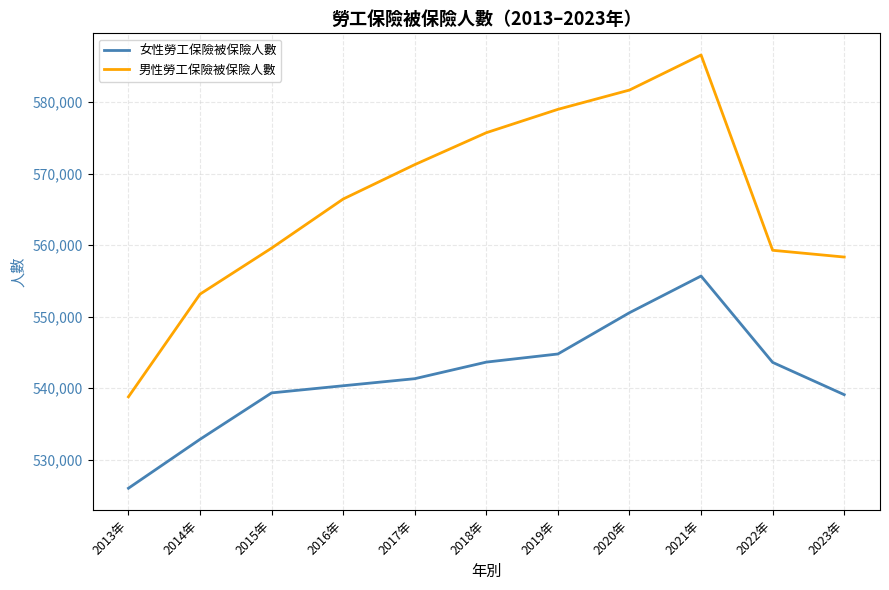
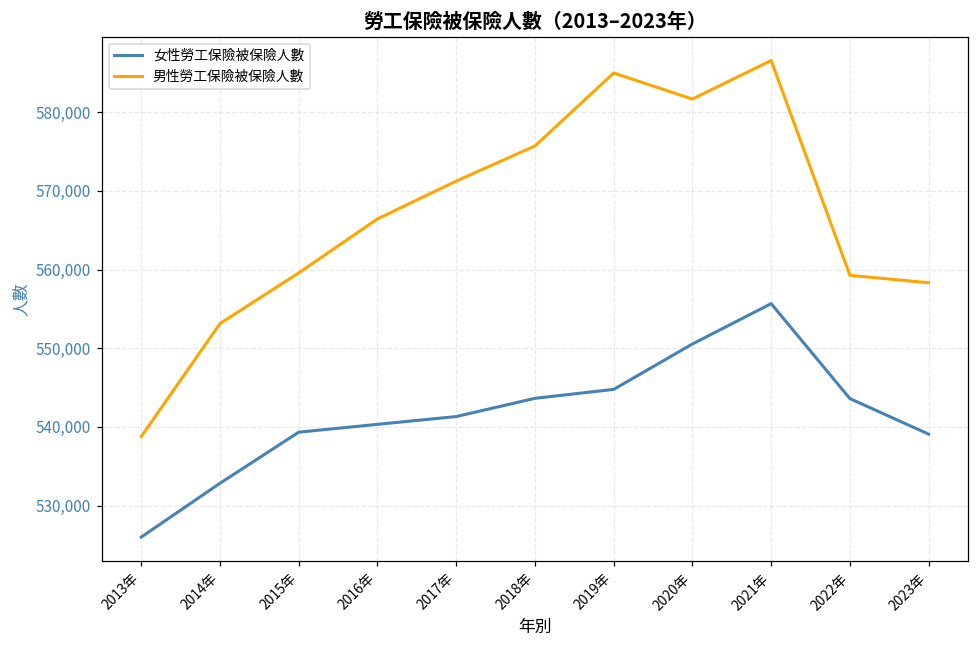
  {
    "女性勞工保險被保險人數": {
      "2013年": "526,000",
      "2014年": "533,000",
      "2015年": "539,000",
      "2016年": "540,000",
      "2017年": "541,000",
      "2018年": "544,000",
      "2019年": "545,000",
      "2020年": "551,000",
      "2021年": "556,000",
      "2022年": "544,000",
      "2023年": "539,000"
    },
    "男性勞工保險被保險人數": {
      "2013年": "539,000",
      "2014年": "553,000",
      "2015年": "560,000",
      "2016年": "566,000",
      "2017年": "571,000",
      "2018年": "576,000",
-     "2019年": "579,000",
+     "2019年": "585,000",
      "2020年": "582,000",
      "2021年": "587,000",
      "2022年": "559,000",
      "2023年": "558,000"
    }
  }
